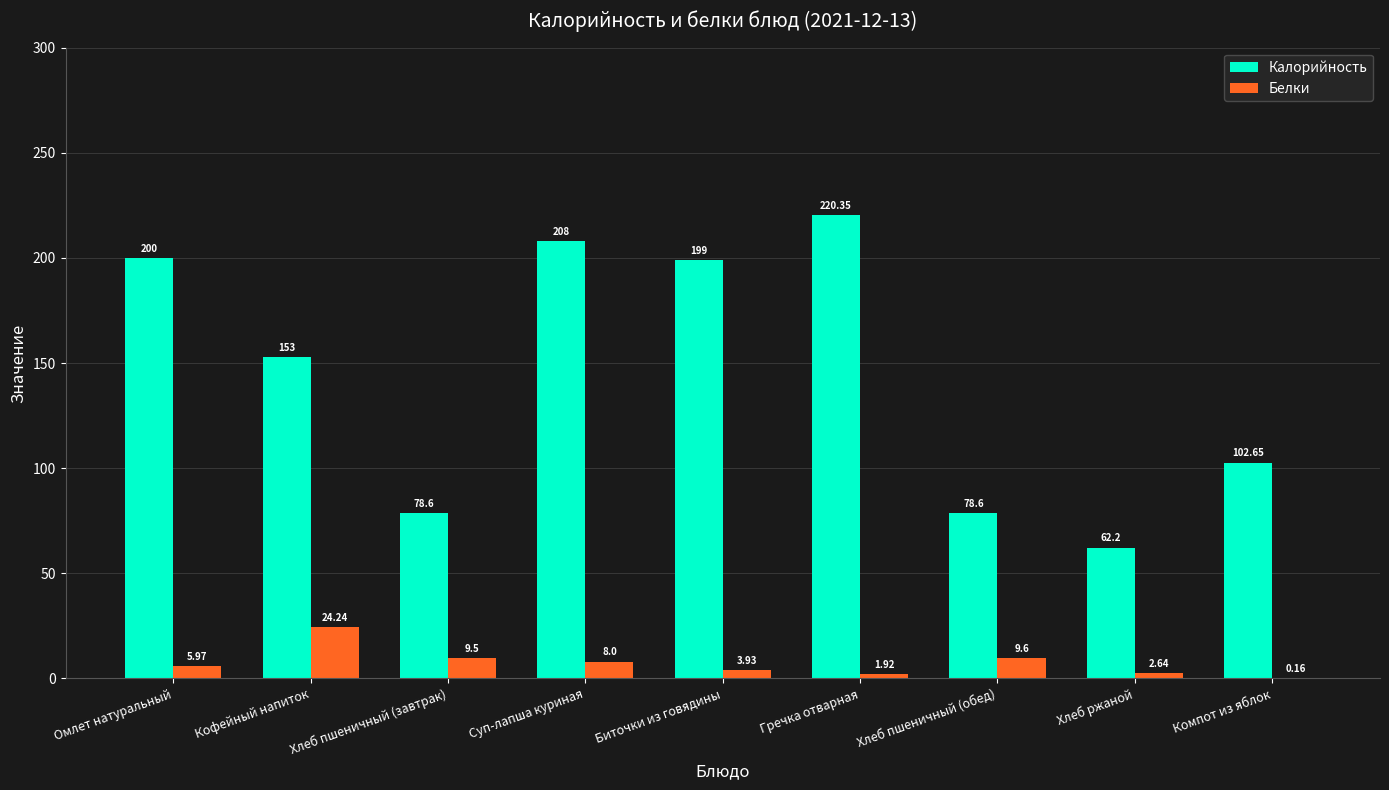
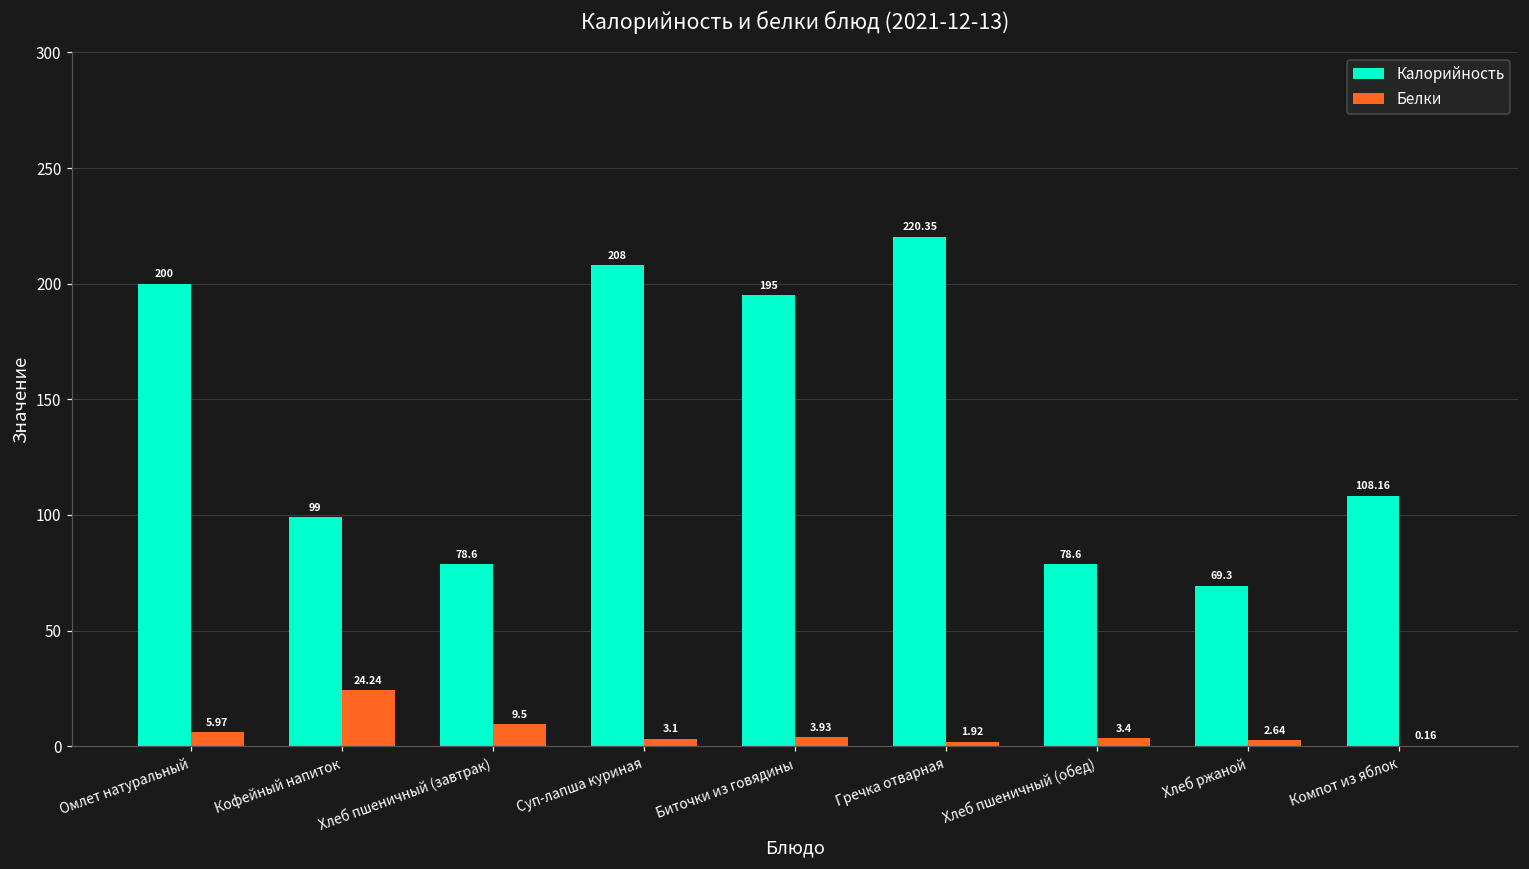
  {
    "Калорийность": {
      "Омлет натуральный": 200,
-     "Кофейный напиток": 153,
+     "Кофейный напиток": 99,
      "Хлеб пшеничный (завтрак)": 78.6,
      "Суп-лапша куриная": 208,
-     "Биточки из говядины": 199,
+     "Биточки из говядины": 195,
      "Гречка отварная": 220.35,
      "Хлеб пшеничный (обед)": 78.6,
-     "Хлеб ржаной": 62.2,
-     "Компот из яблок": 102.65
+     "Хлеб ржаной": 69.3,
+     "Компот из яблок": 108.16
    },
    "Белки": {
      "Омлет натуральный": 5.97,
      "Кофейный напиток": 24.24,
      "Хлеб пшеничный (завтрак)": 9.5,
-     "Суп-лапша куриная": 8.0,
+     "Суп-лапша куриная": 3.1,
      "Биточки из говядины": 3.93,
      "Гречка отварная": 1.92,
-     "Хлеб пшеничный (обед)": 9.6,
+     "Хлеб пшеничный (обед)": 3.4,
      "Хлеб ржаной": 2.64,
      "Компот из яблок": 0.16
    }
  }
